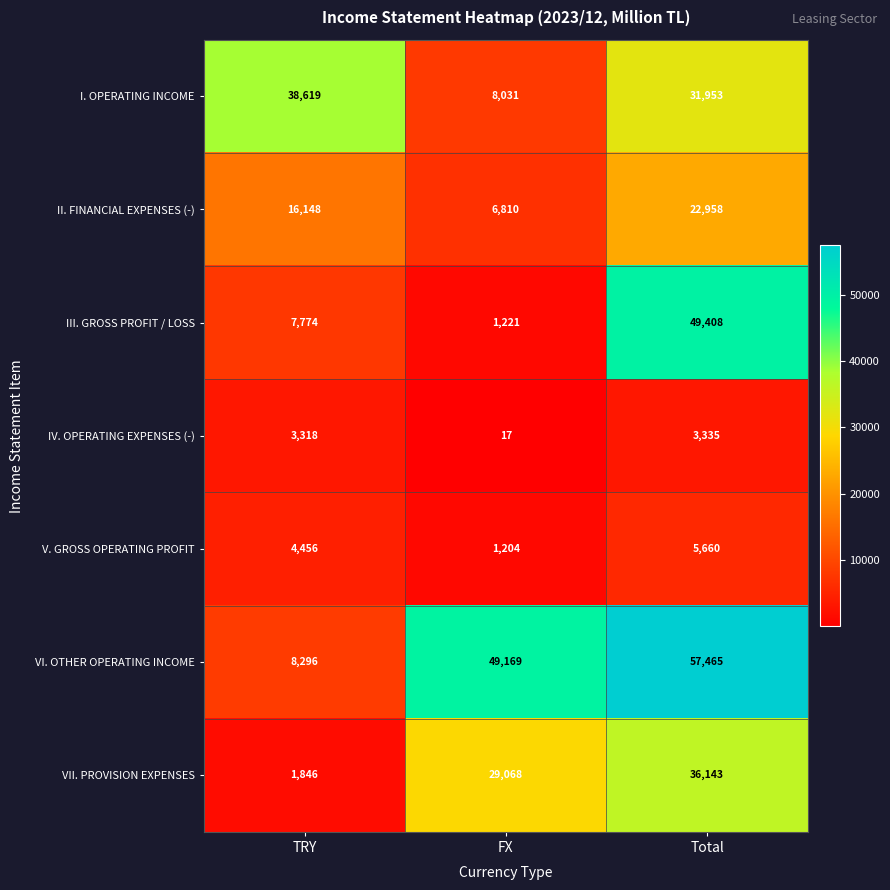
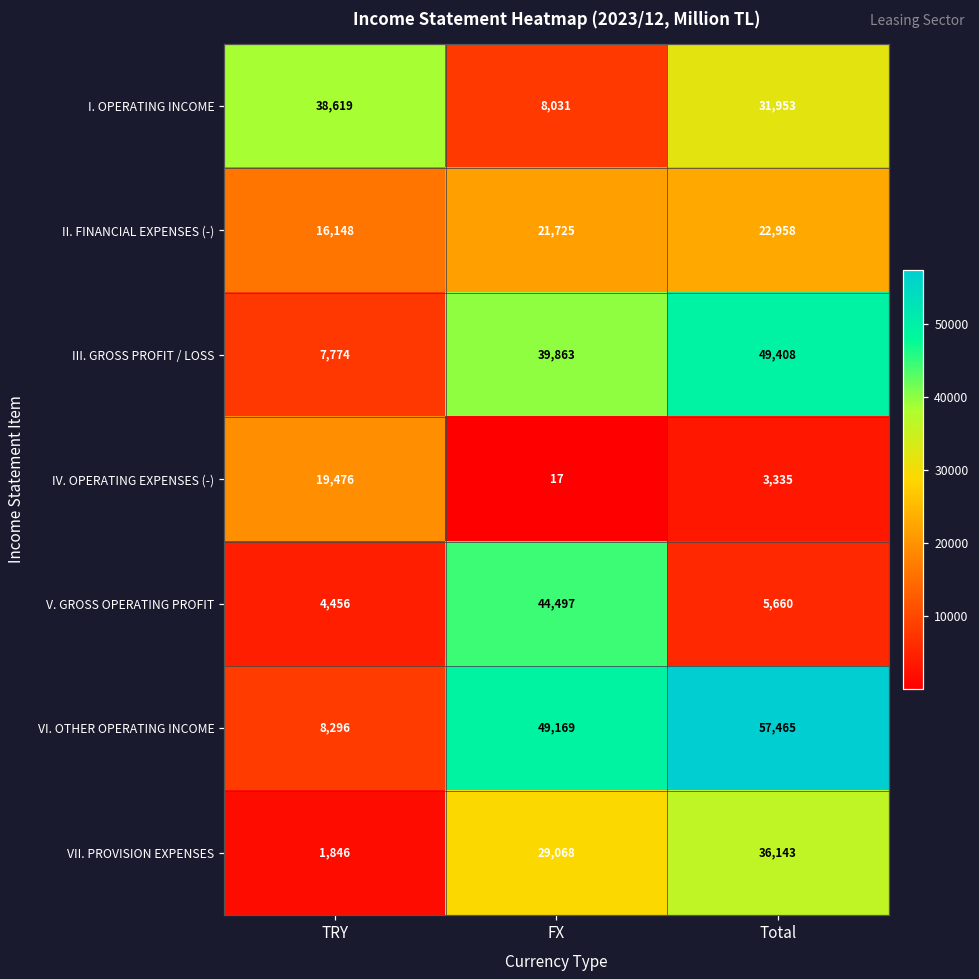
  {
    "I. OPERATING INCOME": {
      "TRY": "38,619",
      "FX": "8,031",
      "Total": "31,953"
    },
    "II. FINANCIAL EXPENSES (-)": {
      "TRY": "16,148",
-     "FX": "6,810",
+     "FX": "21,725",
      "Total": "22,958"
    },
    "III. GROSS PROFIT / LOSS": {
      "TRY": "7,774",
-     "FX": "1,221",
+     "FX": "39,863",
      "Total": "49,408"
    },
    "IV. OPERATING EXPENSES (-)": {
-     "TRY": "3,318",
+     "TRY": "19,476",
      "FX": "17",
      "Total": "3,335"
    },
    "V. GROSS OPERATING PROFIT": {
      "TRY": "4,456",
-     "FX": "1,204",
+     "FX": "44,497",
      "Total": "5,660"
    },
    "VI. OTHER OPERATING INCOME": {
      "TRY": "8,296",
      "FX": "49,169",
      "Total": "57,465"
    },
    "VII. PROVISION EXPENSES": {
      "TRY": "1,846",
      "FX": "29,068",
      "Total": "36,143"
    }
  }
